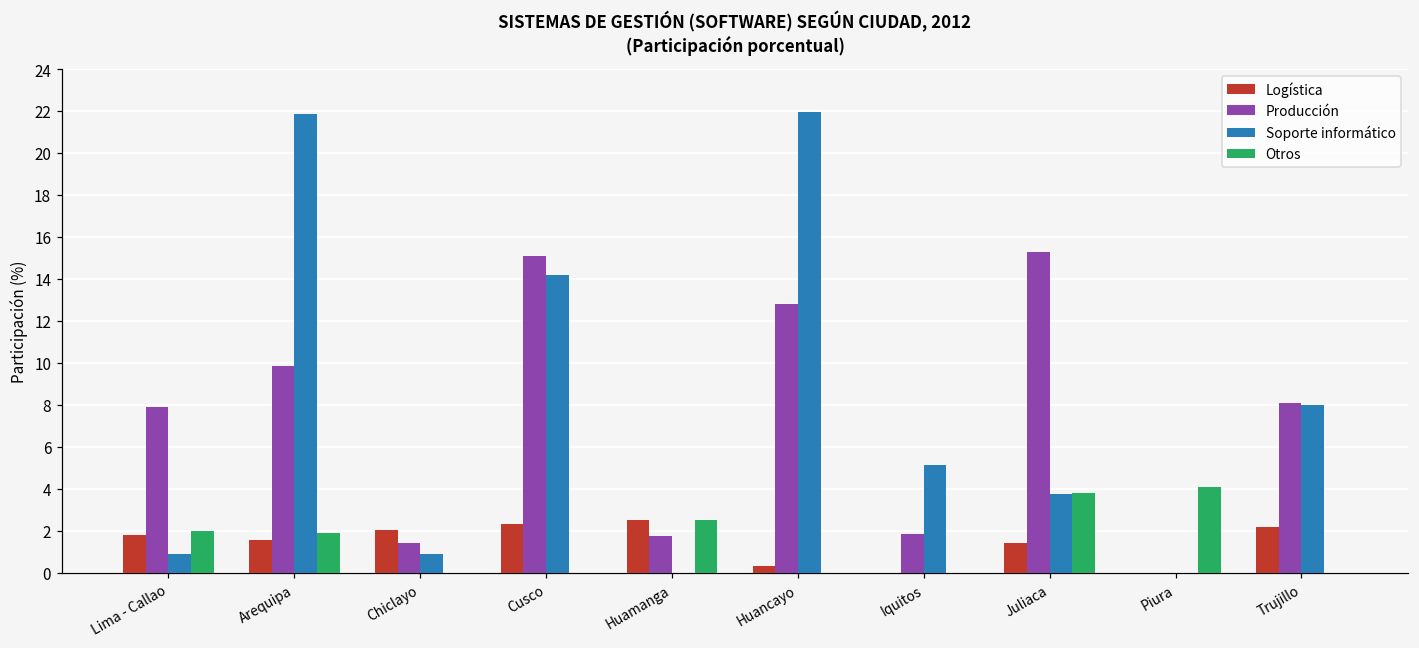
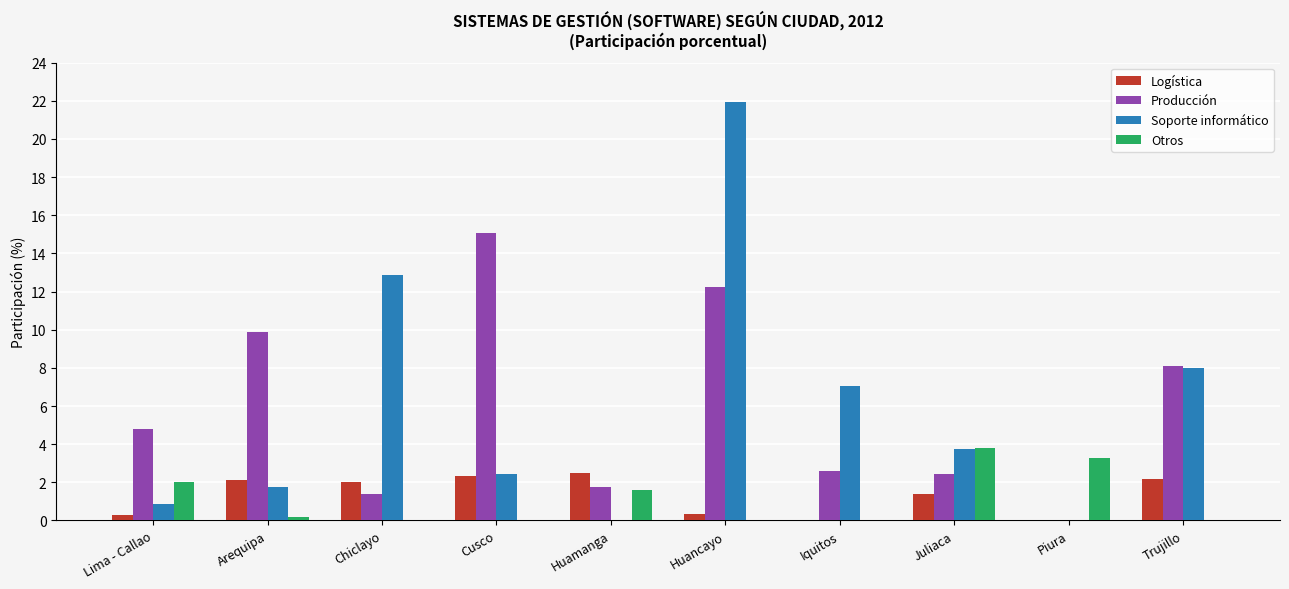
  {
    "Logística": {
-     "Lima - Callao": 1.8,
-     "Arequipa": 1.5,
+     "Lima - Callao": 0.3,
+     "Arequipa": 2.1,
      "Chiclayo": 2.0,
      "Cusco": 2.3,
      "Huamanga": 2.5,
      "Huancayo": 0.3,
      "Iquitos": 0.0,
      "Juliaca": 1.4,
      "Piura": 0.0,
      "Trujillo": 2.2
    },
    "Producción": {
-     "Lima - Callao": 7.9,
+     "Lima - Callao": 4.8,
      "Arequipa": 9.9,
      "Chiclayo": 1.4,
      "Cusco": 15.1,
      "Huamanga": 1.7,
-     "Huancayo": 12.8,
-     "Iquitos": 1.9,
-     "Juliaca": 15.3,
+     "Huancayo": 12.2,
+     "Iquitos": 2.6,
+     "Juliaca": 2.4,
      "Piura": 0.0,
      "Trujillo": 8.1
    },
    "Soporte informático": {
      "Lima - Callao": 0.9,
-     "Arequipa": 21.8,
-     "Chiclayo": 0.9,
-     "Cusco": 14.2,
+     "Arequipa": 1.8,
+     "Chiclayo": 12.9,
+     "Cusco": 2.4,
      "Huamanga": 0.0,
      "Huancayo": 21.9,
-     "Iquitos": 5.1,
+     "Iquitos": 7.1,
      "Juliaca": 3.7,
      "Piura": 0.0,
      "Trujillo": 8.0
    },
    "Otros": {
      "Lima - Callao": 2.0,
-     "Arequipa": 1.9,
+     "Arequipa": 0.2,
      "Chiclayo": 0.0,
      "Cusco": 0.0,
-     "Huamanga": 2.5,
+     "Huamanga": 1.6,
      "Huancayo": 0.0,
      "Iquitos": 0.0,
      "Juliaca": 3.8,
-     "Piura": 4.1,
+     "Piura": 3.3,
      "Trujillo": 0.0
    }
  }
